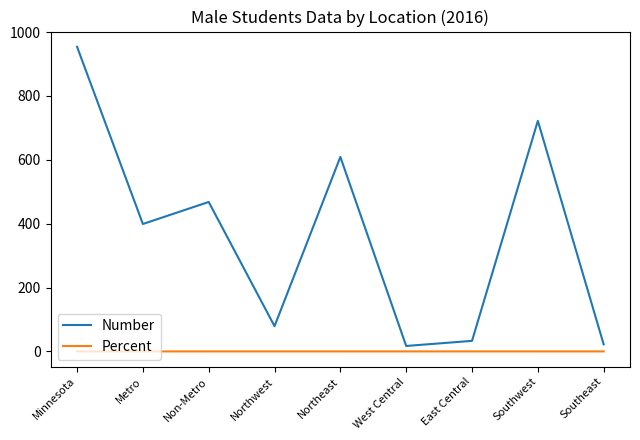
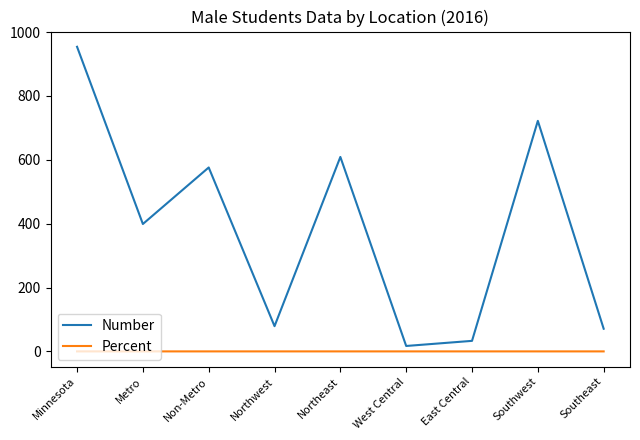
  {
    "Number": {
      "Minnesota": 950,
      "Metro": 400,
-     "Non-Metro": 470,
+     "Non-Metro": 580,
      "Northwest": 80,
      "Northeast": 610,
      "West Central": 20,
      "East Central": 30,
      "Southwest": 720,
-     "Southeast": 20
+     "Southeast": 70
    },
    "Percent": {
      "Non-Metro": 0,
      "Northwest": 0,
      "Northeast": 0,
      "West Central": 0,
      "East Central": 0,
      "Southwest": 0,
      "Southeast": 0
    }
  }
